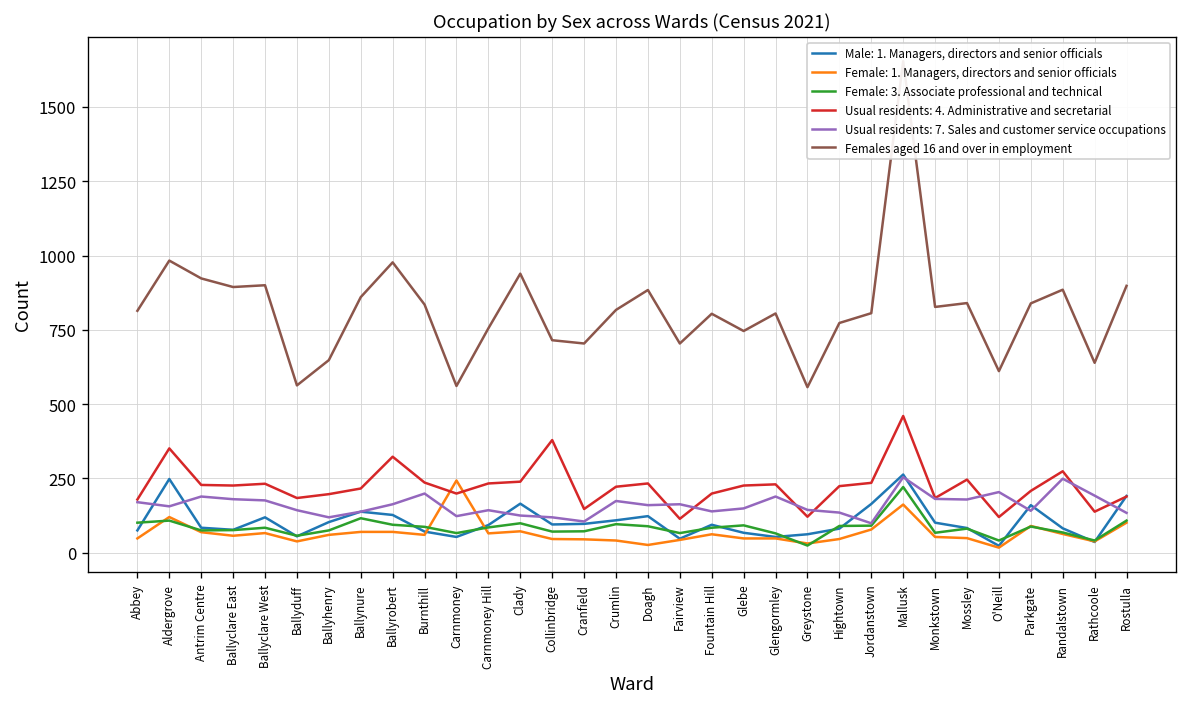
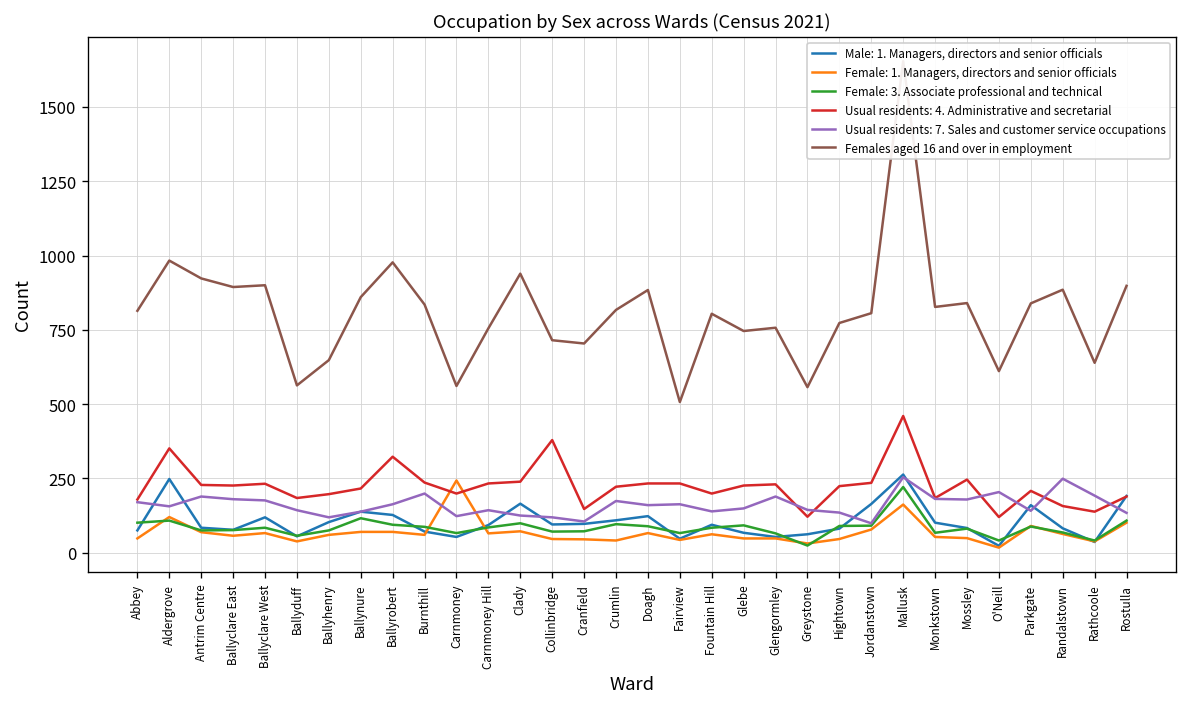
  {
    "Male: 1. Managers, directors and senior officials": {
      "Abbey": 80,
      "Aldergrove": 250,
      "Ballyclare West": 120,
      "Ballyhenry": 100,
      "Ballyrobert": 130,
      "Burnthill": 70,
      "Carnmoney": 50,
      "Clady": 170,
      "Collinbridge": 100,
      "Crumlin": 110,
      "Doagh": 120,
      "Glebe": 70,
      "Greystone": 60,
      "Jordanstown": 160,
      "Monkstown": 100,
      "Parkgate": 160,
      "Randalstown": 80
    },
    "Female: 1. Managers, directors and senior officials": {
      "Abbey": 50,
      "Aldergrove": 120,
      "Ballyclare East": 60,
      "Ballyclare West": 70,
      "Ballyduff": 40,
      "Ballyhenry": 60,
      "Ballynure": 70,
      "Ballyrobert": 70,
      "Burnthill": 60,
      "Carnmoney": 240,
      "Carnmoney Hill": 70,
      "Clady": 70,
      "Collinbridge": 50,
      "Cranfield": 50,
      "Crumlin": 40,
-     "Doagh": 30,
+     "Doagh": 70,
      "Fountain Hill": 60,
      "Glebe": 50,
      "Hightown": 50,
      "Jordanstown": 80,
      "Mallusk": 160,
      "Monkstown": 50,
      "Mossley": 50
    },
    "Female: 3. Associate professional and technical": {
      "Abbey": 100,
      "Aldergrove": 110,
      "Ballyclare West": 80,
      "Ballyhenry": 80,
      "Ballynure": 120,
      "Ballyrobert": 90,
      "Burnthill": 90,
      "Carnmoney": 70,
      "Clady": 100,
      "Collinbridge": 70,
      "Cranfield": 70,
      "Crumlin": 100,
      "Doagh": 90,
      "Fairview": 70,
      "Glebe": 90,
      "Glengormley": 70,
      "Mallusk": 220,
      "Monkstown": 70,
      "O'Neill": 40
    },
    "Usual residents: 4. Administrative and secretarial": {
      "Aldergrove": 350,
      "Antrim Centre": 230,
      "Ballyclare East": 230,
      "Ballyclare West": 230,
      "Ballyduff": 180,
      "Ballyhenry": 200,
      "Ballynure": 220,
      "Ballyrobert": 320,
      "Burnthill": 240,
      "Carnmoney": 200,
      "Carnmoney Hill": 230,
      "Clady": 240,
      "Collinbridge": 380,
      "Cranfield": 150,
      "Crumlin": 220,
      "Doagh": 230,
-     "Fairview": 110,
+     "Fairview": 230,
      "Fountain Hill": 200,
      "Glebe": 230,
      "Glengormley": 230,
      "Greystone": 120,
      "Hightown": 220,
      "Jordanstown": 240,
      "Mallusk": 460,
      "Mossley": 250,
      "O'Neill": 120,
      "Parkgate": 210,
-     "Randalstown": 270,
+     "Randalstown": 160,
      "Rathcoole": 140
    },
    "Usual residents: 7. Sales and customer service occupations": {
      "Aldergrove": 160,
      "Antrim Centre": 190,
      "Ballyclare East": 180,
      "Ballyclare West": 180,
      "Ballyduff": 140,
      "Ballyhenry": 120,
      "Ballyrobert": 160,
      "Burnthill": 200,
      "Carnmoney": 120,
      "Carnmoney Hill": 140,
      "Clady": 130,
      "Collinbridge": 120,
      "Crumlin": 170,
      "Doagh": 160,
      "Fairview": 160,
      "Fountain Hill": 140,
      "Glebe": 150,
      "Glengormley": 190,
      "Greystone": 140,
      "Hightown": 140,
      "Mossley": 180,
      "O'Neill": 200,
      "Parkgate": 140,
      "Randalstown": 250,
      "Rathcoole": 190,
      "Rostulla": 130
    },
    "Females aged 16 and over in employment": {
      "Abbey": 810,
      "Aldergrove": 980,
      "Antrim Centre": 920,
      "Ballyclare East": 890,
      "Ballyclare West": 900,
      "Ballyduff": 560,
      "Ballyhenry": 650,
      "Ballynure": 860,
      "Ballyrobert": 980,
      "Burnthill": 840,
      "Carnmoney": 560,
      "Carnmoney Hill": 760,
      "Clady": 940,
      "Collinbridge": 720,
      "Cranfield": 700,
      "Crumlin": 820,
      "Doagh": 880,
-     "Fairview": 700,
+     "Fairview": 510,
      "Fountain Hill": 800,
      "Glebe": 750,
-     "Glengormley": 810,
+     "Glengormley": 760,
      "Greystone": 560,
      "Hightown": 770,
      "Jordanstown": 810,
      "Monkstown": 830,
      "Mossley": 840,
      "O'Neill": 610,
      "Parkgate": 840,
      "Randalstown": 890,
      "Rathcoole": 640,
      "Rostulla": 900
    }
  }
